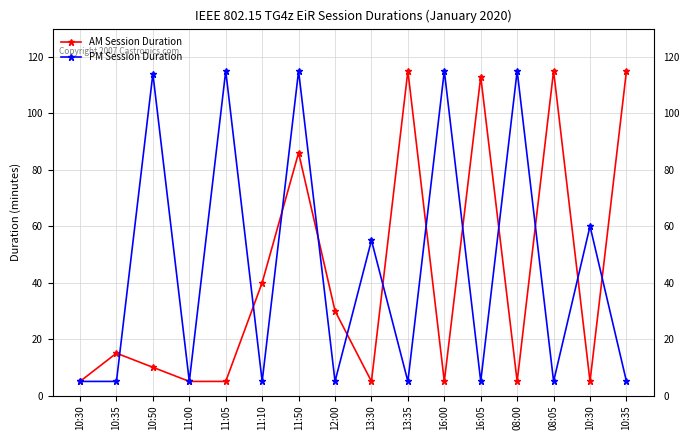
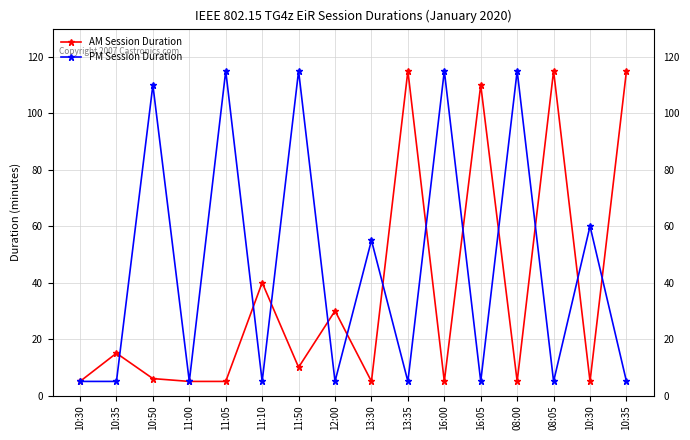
  {
    "AM Session Duration": {
-     "10:50": 10,
+     "10:50": 6,
      "11:05": 5,
      "11:10": 40,
-     "11:50": 86,
+     "11:50": 10,
      "12:00": 30,
      "13:30": 5,
      "13:35": 115,
      "16:00": 5,
-     "16:05": 113,
+     "16:05": 110,
      "08:00": 5,
      "08:05": 115
    },
    "PM Session Duration": {
-     "10:50": 114,
+     "10:50": 110,
      "11:05": 115,
      "11:10": 5,
      "11:50": 115,
      "12:00": 5,
      "13:30": 55,
      "13:35": 5,
      "16:00": 115,
      "16:05": 5,
      "08:00": 115,
      "08:05": 5
    }
  }
